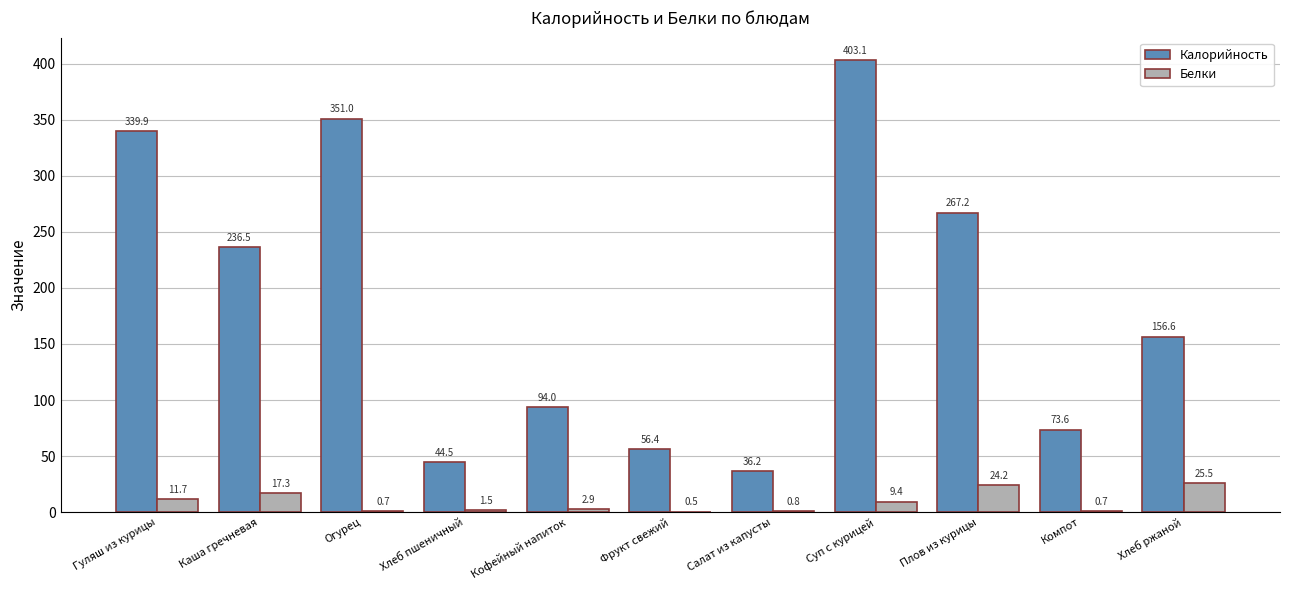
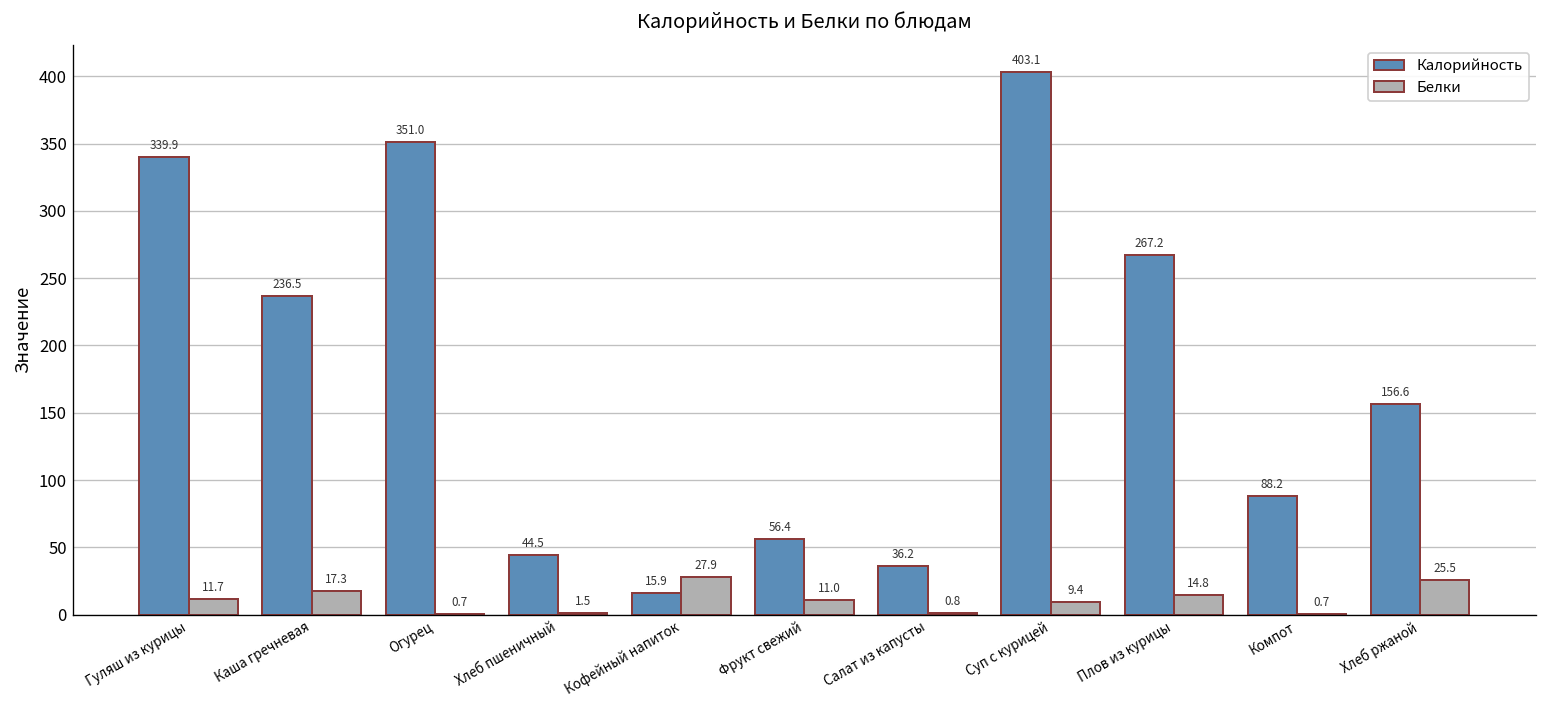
  {
    "Калорийность": {
      "Гуляш из курицы": 339.9,
      "Каша гречневая": 236.5,
      "Огурец": 351.0,
      "Хлеб пшеничный": 44.5,
-     "Кофейный напиток": 94.0,
+     "Кофейный напиток": 15.9,
      "Фрукт свежий": 56.4,
      "Салат из капусты": 36.2,
      "Суп с курицей": 403.1,
      "Плов из курицы": 267.2,
-     "Компот": 73.6,
+     "Компот": 88.2,
      "Хлеб ржаной": 156.6
    },
    "Белки": {
      "Гуляш из курицы": 11.7,
      "Каша гречневая": 17.3,
      "Огурец": 0.7,
      "Хлеб пшеничный": 1.5,
-     "Кофейный напиток": 2.9,
-     "Фрукт свежий": 0.5,
+     "Кофейный напиток": 27.9,
+     "Фрукт свежий": 11.0,
      "Салат из капусты": 0.8,
      "Суп с курицей": 9.4,
-     "Плов из курицы": 24.2,
+     "Плов из курицы": 14.8,
      "Компот": 0.7,
      "Хлеб ржаной": 25.5
    }
  }
